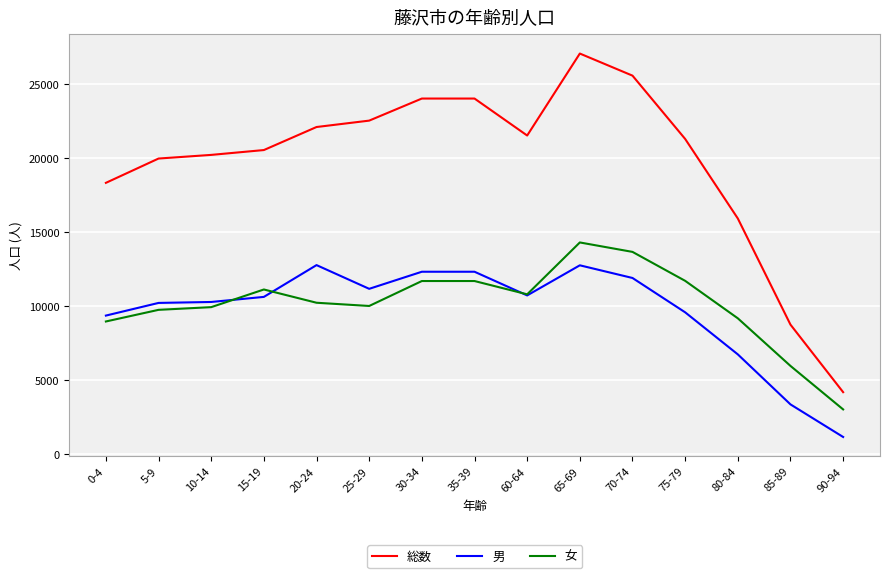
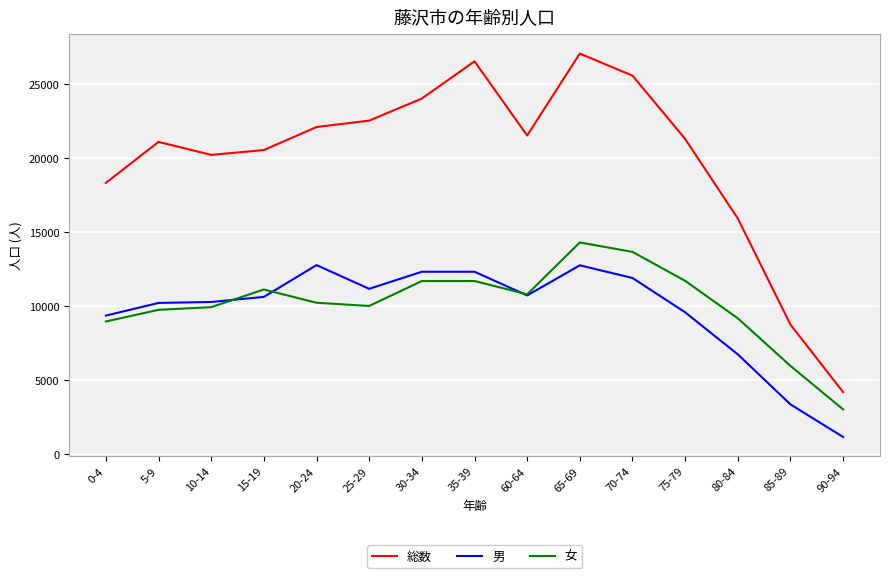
  {
    "総数": {
      "0-4": 18300,
-     "5-9": 20000,
+     "5-9": 21100,
      "10-14": 20200,
      "15-19": 20500,
      "20-24": 22100,
      "25-29": 22500,
      "30-34": 24000,
-     "35-39": 24000,
+     "35-39": 26500,
      "60-64": 21500,
      "65-69": 27000,
      "70-74": 25600,
      "75-79": 21300,
      "80-84": 15900,
      "85-89": 8700,
      "90-94": 4200
    },
    "男": {
      "0-4": 9400,
      "5-9": 10200,
      "10-14": 10300,
      "15-19": 10600,
      "20-24": 12800,
      "25-29": 11200,
      "30-34": 12300,
      "35-39": 12300,
      "65-69": 12800,
      "70-74": 11900,
      "75-79": 9600,
      "80-84": 6700,
      "85-89": 3400,
      "90-94": 1200
    },
    "女": {
      "0-4": 9000,
      "5-9": 9700,
      "10-14": 9900,
      "15-19": 11100,
      "20-24": 10200,
      "25-29": 10000,
      "30-34": 11700,
      "35-39": 11700,
      "65-69": 14300,
      "70-74": 13700,
      "75-79": 11700,
      "80-84": 9200,
      "85-89": 6000,
      "90-94": 3000
    }
  }
